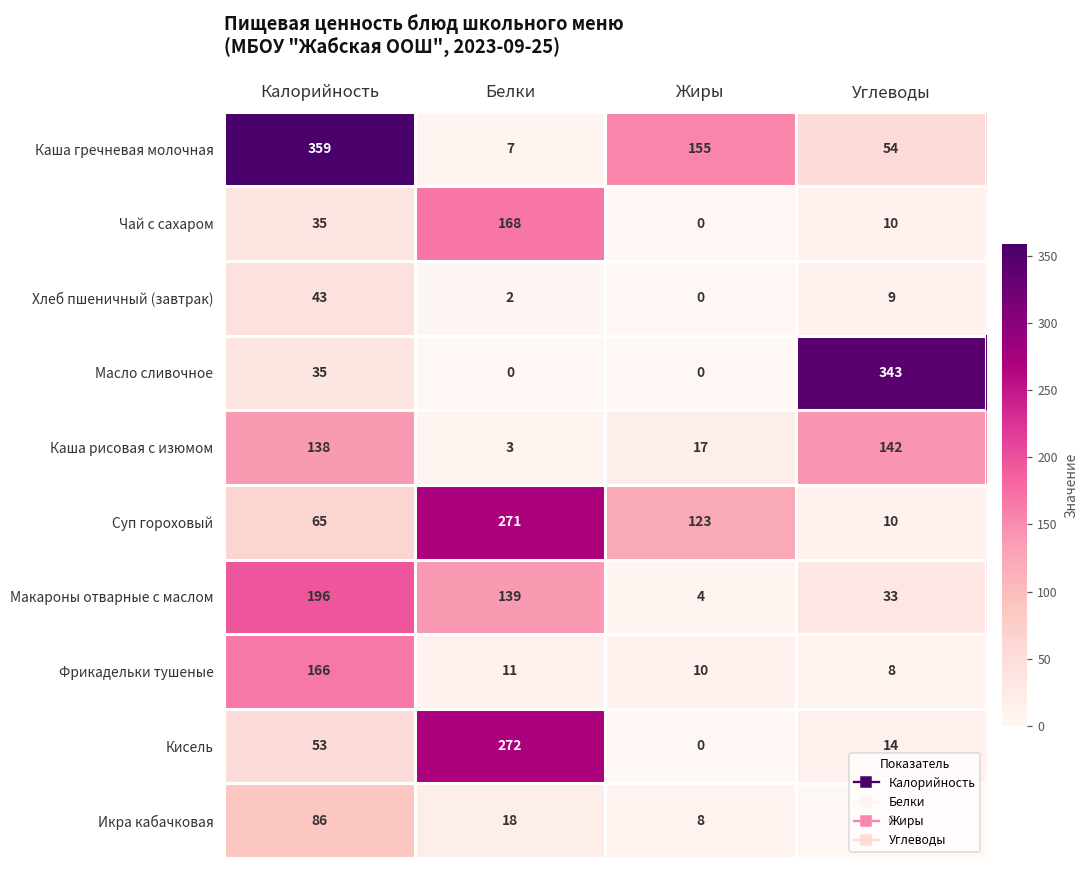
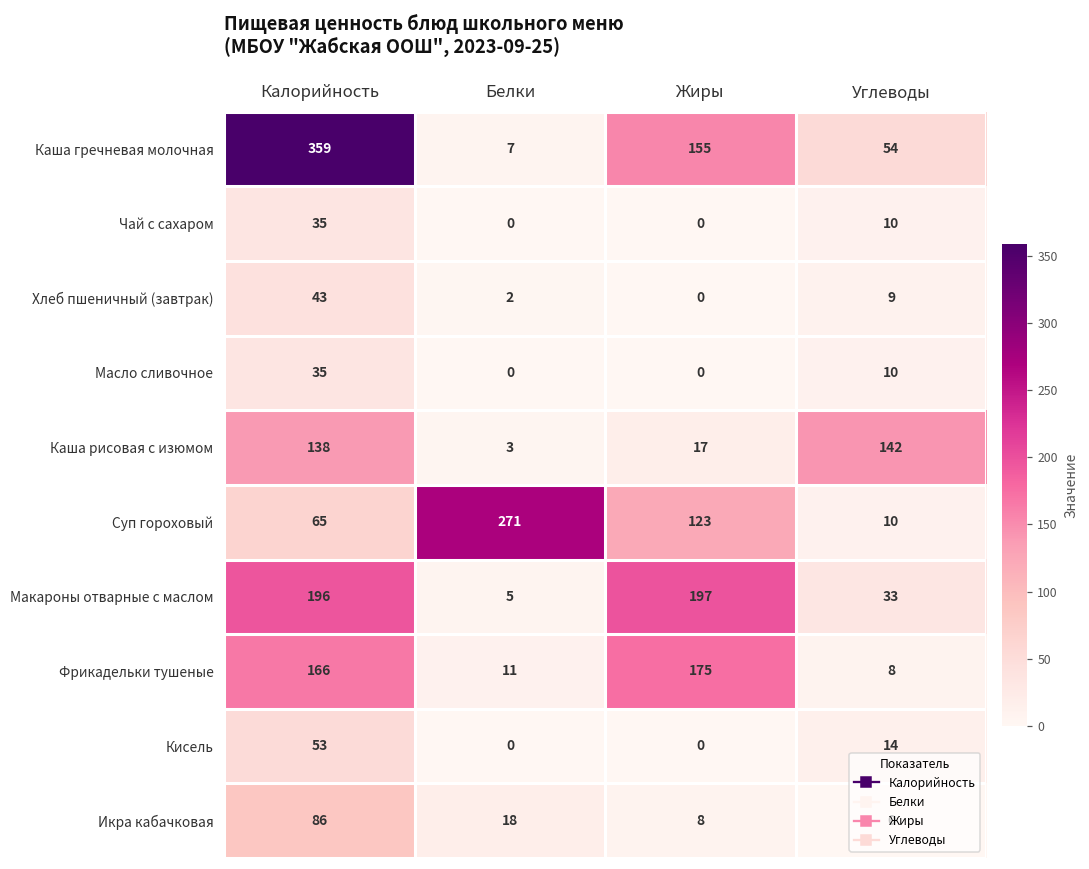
  {
    "Каша гречневая молочная": {
      "Калорийность": 359,
      "Белки": 7,
      "Жиры": 155,
      "Углеводы": 54
    },
    "Чай с сахаром": {
      "Калорийность": 35,
-     "Белки": 168,
+     "Белки": 0,
      "Жиры": 0,
      "Углеводы": 10
    },
    "Хлеб пшеничный (завтрак)": {
      "Калорийность": 43,
      "Белки": 2,
      "Жиры": 0,
      "Углеводы": 9
    },
    "Масло сливочное": {
      "Калорийность": 35,
      "Белки": 0,
      "Жиры": 0,
-     "Углеводы": 343
+     "Углеводы": 10
    },
    "Каша рисовая с изюмом": {
      "Калорийность": 138,
      "Белки": 3,
      "Жиры": 17,
      "Углеводы": 142
    },
    "Суп гороховый": {
      "Калорийность": 65,
      "Белки": 271,
      "Жиры": 123,
      "Углеводы": 10
    },
    "Макароны отварные с маслом": {
      "Калорийность": 196,
-     "Белки": 139,
-     "Жиры": 4,
+     "Белки": 5,
+     "Жиры": 197,
      "Углеводы": 33
    },
    "Фрикадельки тушеные": {
      "Калорийность": 166,
      "Белки": 11,
-     "Жиры": 10,
+     "Жиры": 175,
      "Углеводы": 8
    },
    "Кисель": {
      "Калорийность": 53,
-     "Белки": 272,
+     "Белки": 0,
      "Жиры": 0,
      "Углеводы": 14
    },
    "Икра кабачковая": {
      "Калорийность": 86,
      "Белки": 18,
      "Жиры": 8
    }
  }
